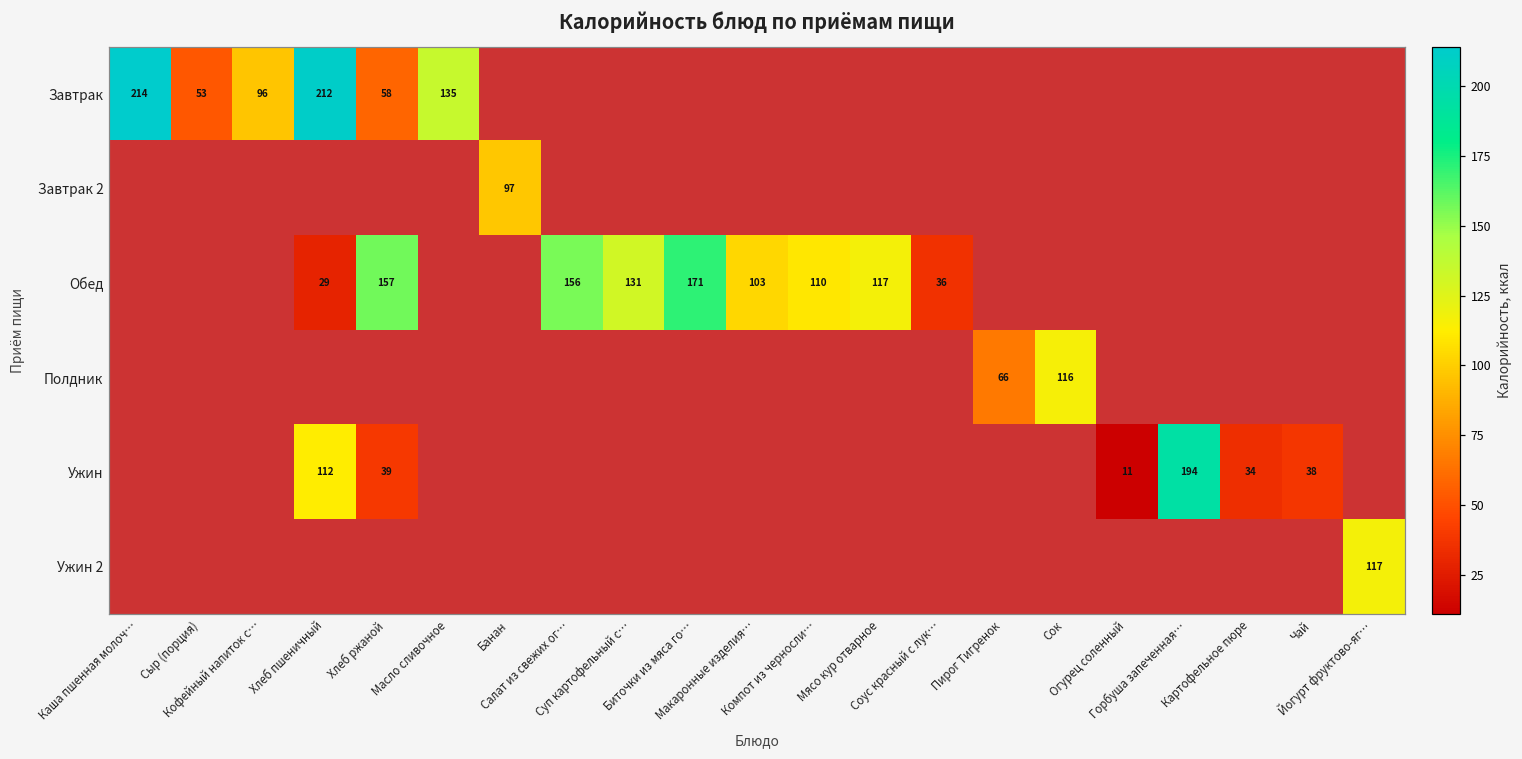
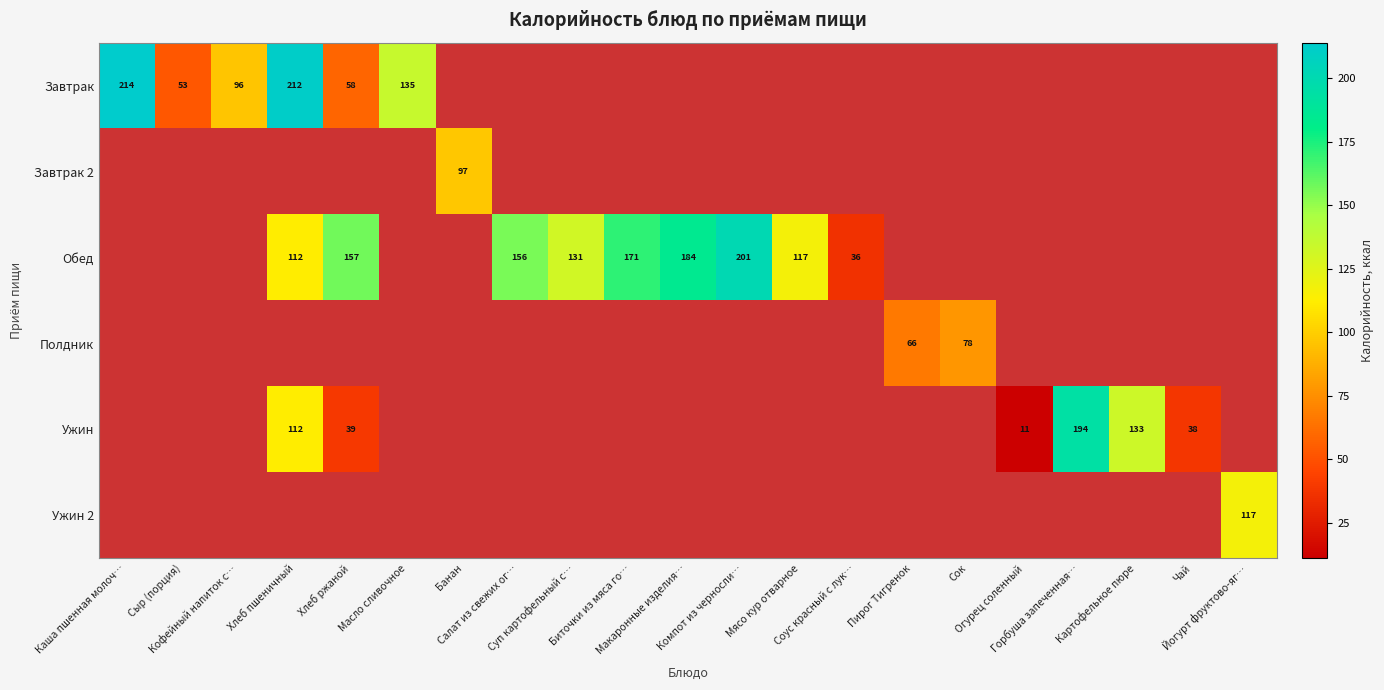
  {
    "Завтрак": {
      "Каша пшенная молоч…": 214,
      "Сыр (порция)": 53,
      "Кофейный напиток с…": 96,
      "Хлеб пшеничный": 212,
      "Хлеб ржаной": 58,
      "Масло сливочное": 135
    },
    "Завтрак 2": {
      "Банан": 97
    },
    "Обед": {
-     "Хлеб пшеничный": 29,
+     "Хлеб пшеничный": 112,
      "Хлеб ржаной": 157,
      "Салат из свежих ог…": 156,
      "Суп картофельный с…": 131,
      "Биточки из мяса го…": 171,
-     "Макаронные изделия…": 103,
-     "Компот из черносли…": 110,
+     "Макаронные изделия…": 184,
+     "Компот из черносли…": 201,
      "Мясо кур отварное": 117,
      "Соус красный с лук…": 36
    },
    "Полдник": {
      "Пирог Тигренок": 66,
-     "Сок": 116
+     "Сок": 78
    },
    "Ужин": {
      "Хлеб пшеничный": 112,
      "Хлеб ржаной": 39,
      "Огурец соленный": 11,
      "Горбуша запеченная…": 194,
-     "Картофельное пюре": 34,
+     "Картофельное пюре": 133,
      "Чай": 38
    },
    "Ужин 2": {
      "Йогурт фруктово-яг…": 117
    }
  }
